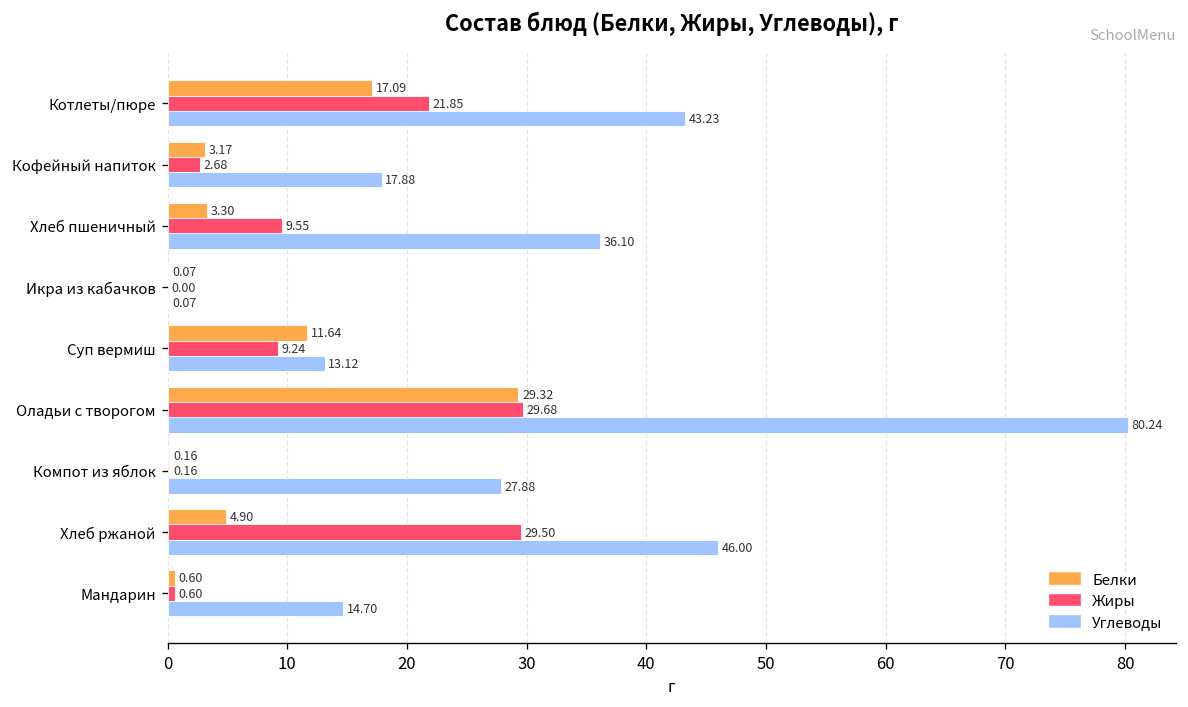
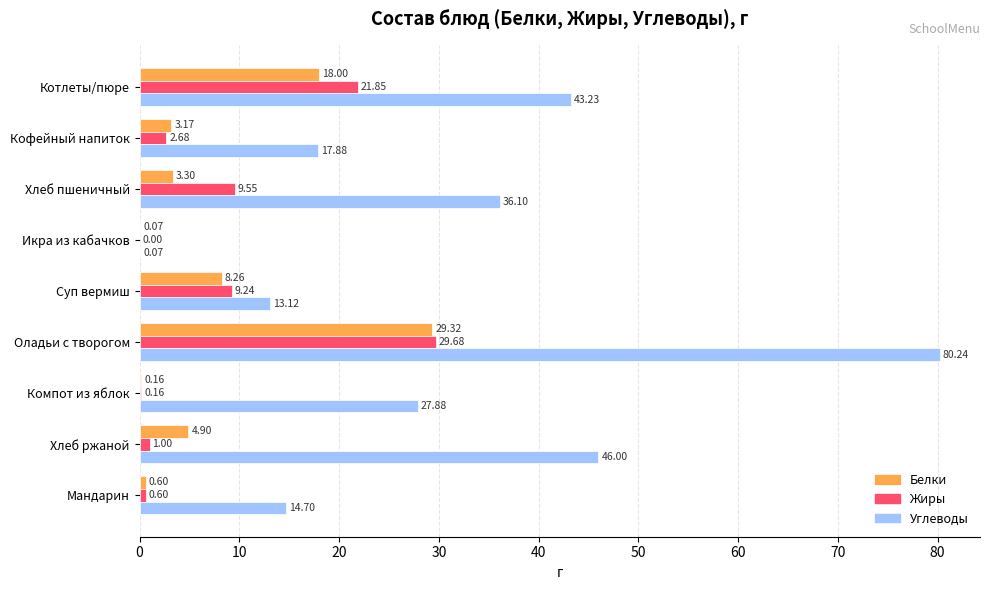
  {
    "Белки": {
-     "Котлеты/пюре": 17.09,
+     "Котлеты/пюре": 18.00,
      "Кофейный напиток": 3.17,
      "Хлеб пшеничный": 3.30,
      "Икра из кабачков": 0.07,
-     "Суп вермиш": 11.64,
+     "Суп вермиш": 8.26,
      "Оладьи с творогом": 29.32,
      "Компот из яблок": 0.16,
      "Хлеб ржаной": 4.90,
      "Мандарин": 0.60
    },
    "Жиры": {
      "Котлеты/пюре": 21.85,
      "Кофейный напиток": 2.68,
      "Хлеб пшеничный": 9.55,
      "Икра из кабачков": 0.00,
      "Суп вермиш": 9.24,
      "Оладьи с творогом": 29.68,
      "Компот из яблок": 0.16,
-     "Хлеб ржаной": 29.50,
+     "Хлеб ржаной": 1.00,
      "Мандарин": 0.60
    },
    "Углеводы": {
      "Котлеты/пюре": 43.23,
      "Кофейный напиток": 17.88,
      "Хлеб пшеничный": 36.10,
      "Икра из кабачков": 0.07,
      "Суп вермиш": 13.12,
      "Оладьи с творогом": 80.24,
      "Компот из яблок": 27.88,
      "Хлеб ржаной": 46.00,
      "Мандарин": 14.70
    }
  }
